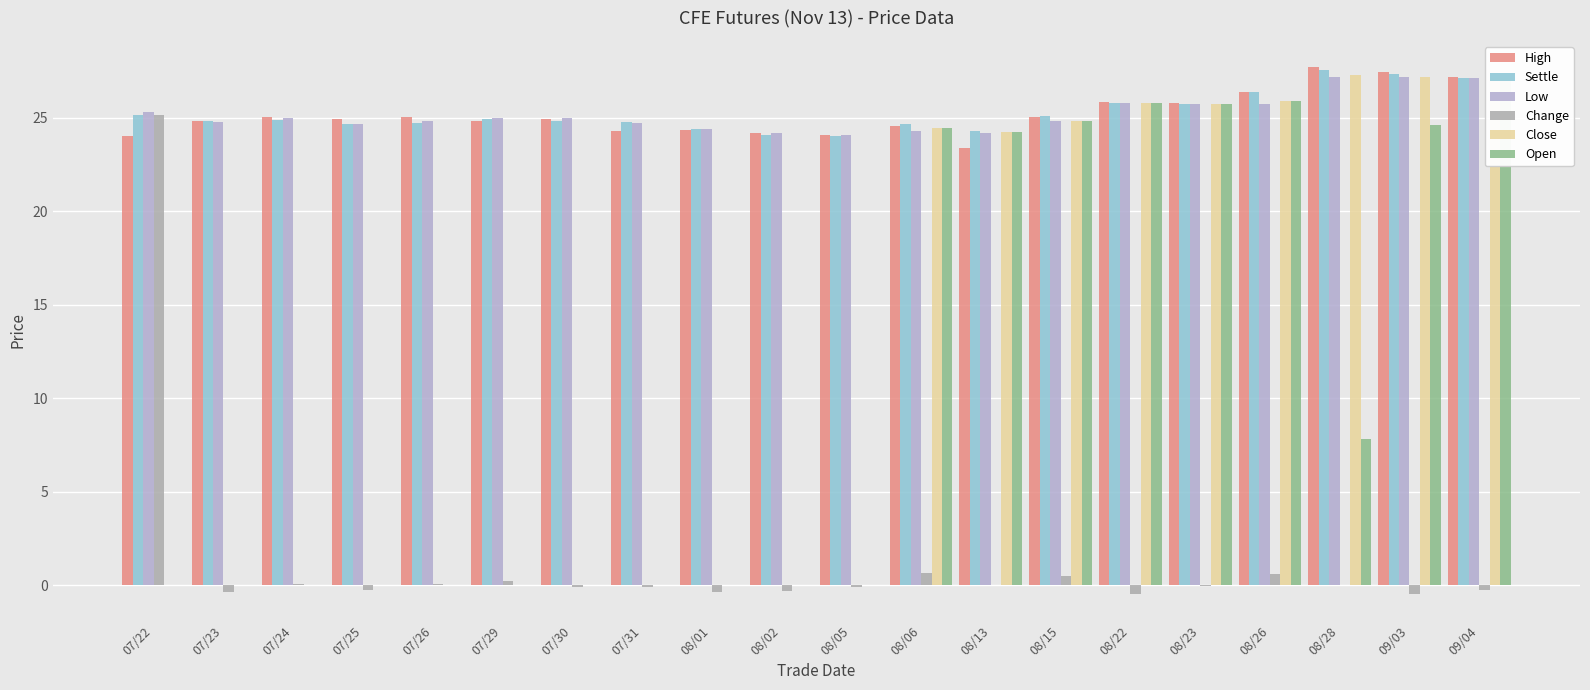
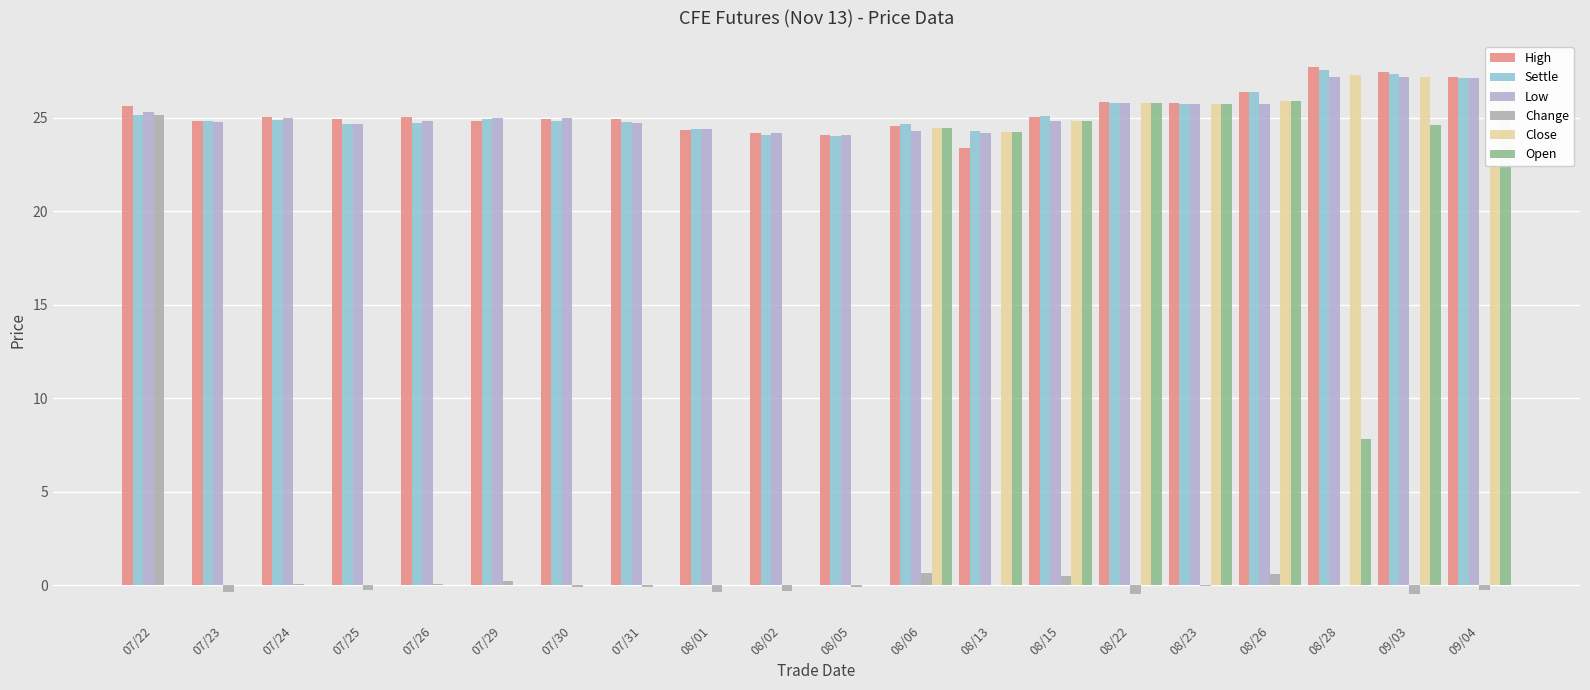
  {
    "High": {
-     "07/22": 24.0,
+     "07/22": 25.7,
      "07/23": 24.9,
      "07/24": 25.1,
      "07/25": 25.0,
      "07/26": 25.1,
      "07/29": 24.9,
      "07/30": 25.0,
-     "07/31": 24.3,
+     "07/31": 25.0,
      "08/01": 24.4,
      "08/02": 24.2,
      "08/05": 24.1,
      "08/06": 24.6,
      "08/13": 23.4,
      "08/15": 25.1,
      "08/22": 25.9,
      "08/23": 25.8,
      "08/26": 26.4,
      "08/28": 27.7,
      "09/03": 27.5,
      "09/04": 27.2
    },
    "Close": {
      "07/22": 0.0,
      "07/23": 0.0,
      "07/24": 0.0,
      "07/25": 0.0,
      "07/26": 0.0,
      "07/29": 0.0,
      "07/30": 0.0,
      "07/31": 0.0,
      "08/01": 0.0,
      "08/02": 0.0,
      "08/05": 0.0,
      "08/06": 24.5,
      "08/13": 24.3,
      "08/15": 24.9,
      "08/22": 25.8,
      "08/23": 25.8,
      "08/26": 25.9,
      "08/28": 27.3,
      "09/03": 27.2
    }
  }
